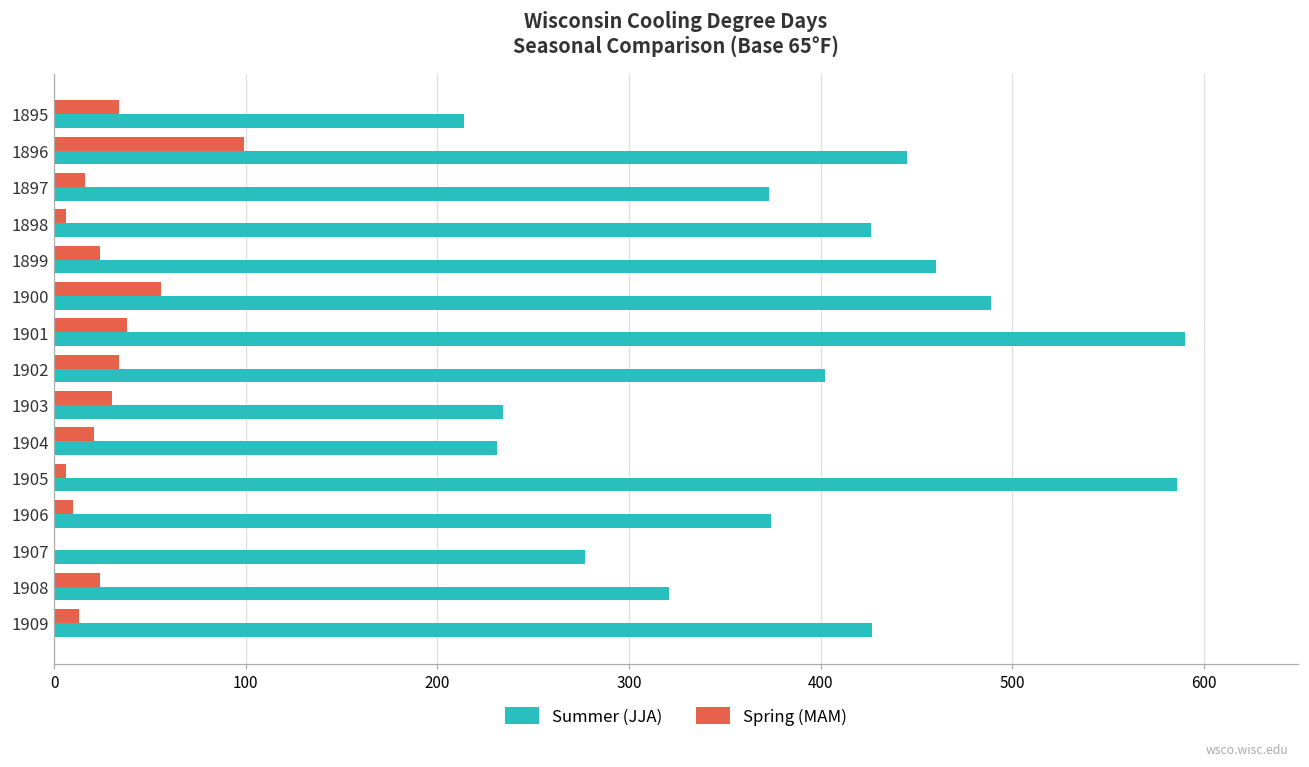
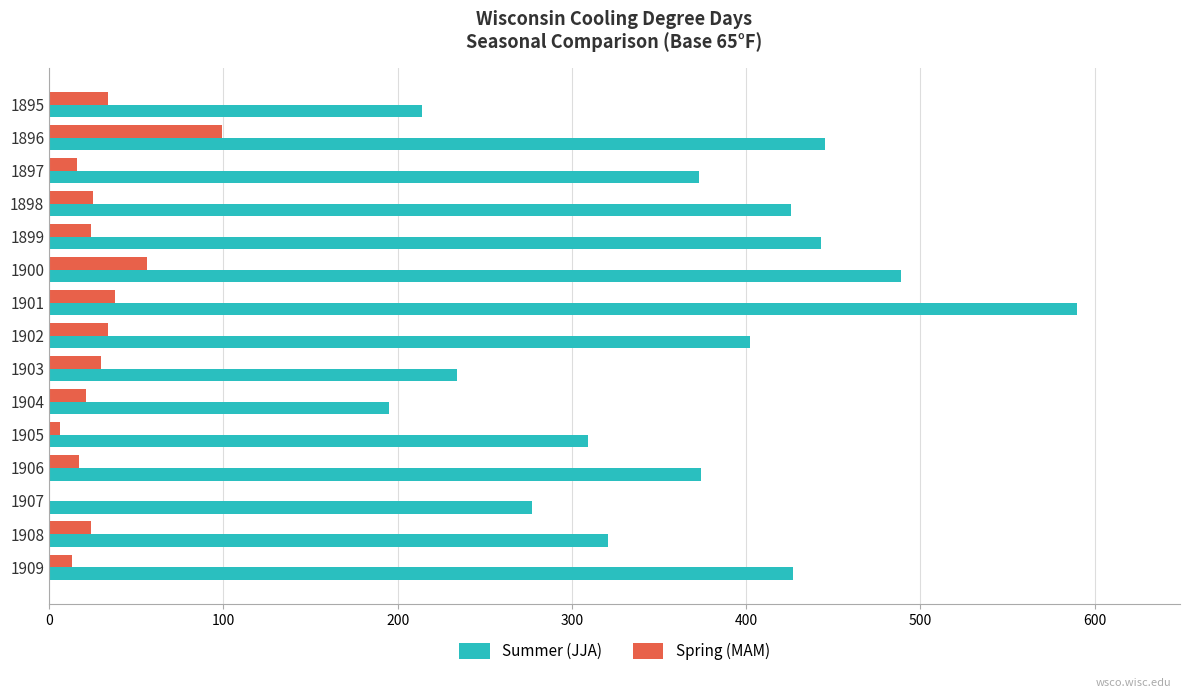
  {
    "Summer (JJA)": {
      "1895": 214,
      "1896": 445,
      "1897": 373,
      "1898": 426,
-     "1899": 460,
+     "1899": 443,
      "1900": 489,
      "1901": 590,
      "1902": 402,
      "1903": 234,
-     "1904": 231,
-     "1905": 586,
+     "1904": 195,
+     "1905": 309,
      "1906": 374,
      "1907": 277,
      "1908": 321,
      "1909": 427
    },
    "Spring (MAM)": {
      "1895": 34,
      "1896": 99,
      "1897": 16,
-     "1898": 6,
+     "1898": 25,
      "1899": 24,
      "1900": 56,
      "1901": 38,
      "1902": 34,
      "1903": 30,
      "1904": 21,
      "1905": 6,
-     "1906": 10,
+     "1906": 17,
      "1907": 0,
      "1908": 24,
      "1909": 13
    }
  }
